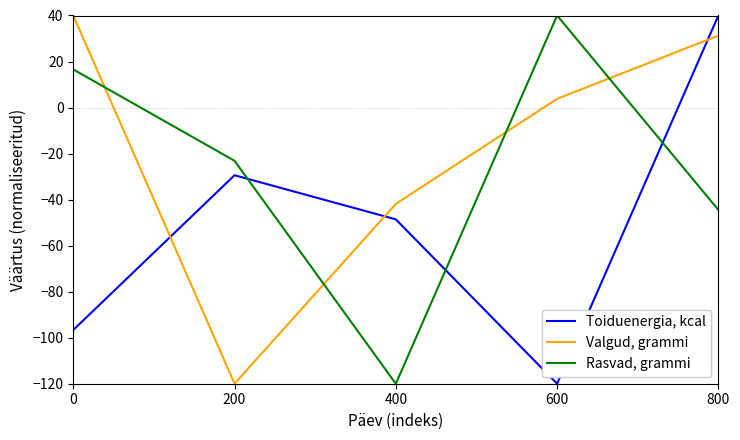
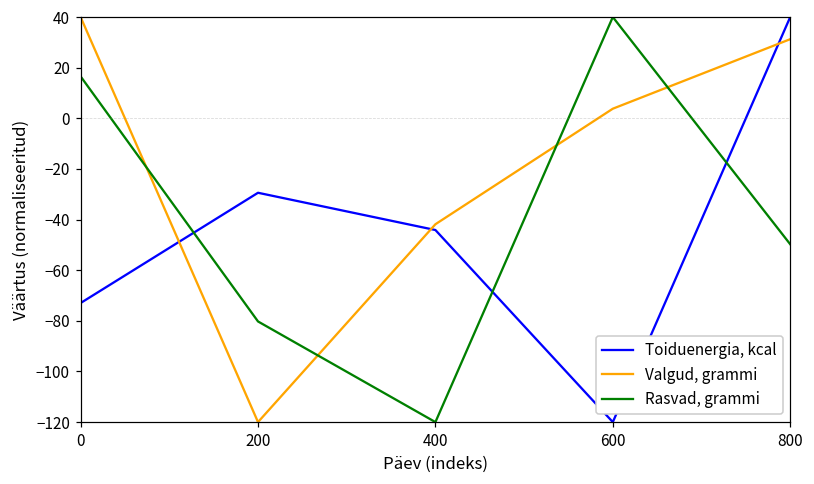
  {
    "Toiduenergia, kcal": {
-     "0": -97,
+     "0": -73,
      "200": -29,
-     "400": -49,
+     "400": -44,
      "600": -120,
      "800": 40
    },
    "Valgud, grammi": {
      "0": 40,
      "200": -120,
      "400": -42,
      "600": 4,
      "800": 31
    },
    "Rasvad, grammi": {
      "0": 17,
-     "200": -23,
+     "200": -80,
      "400": -120,
      "600": 40,
-     "800": -44
+     "800": -50
    }
  }
